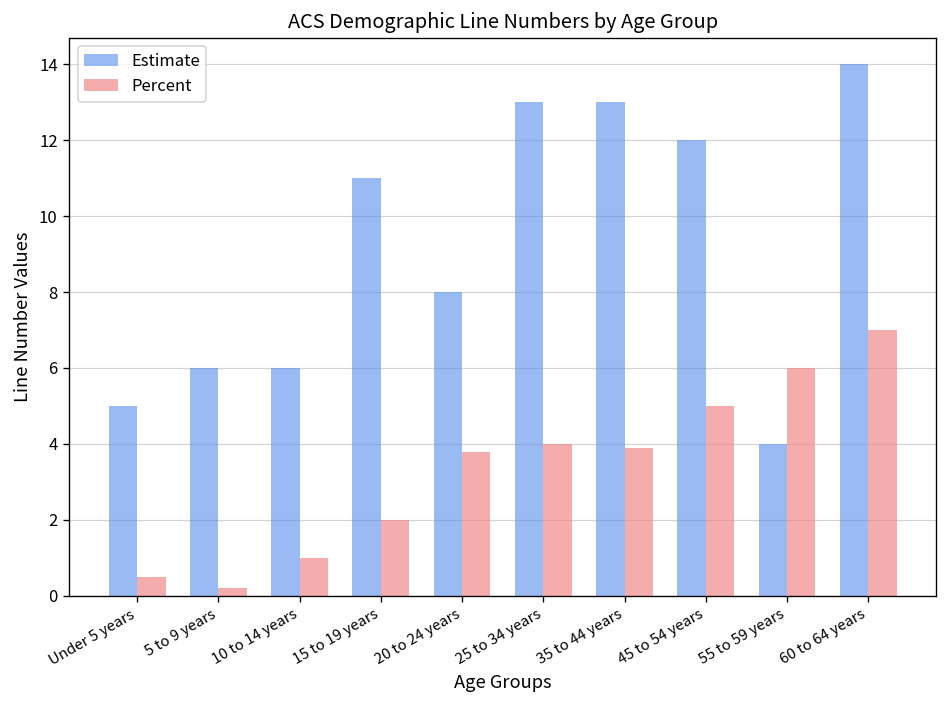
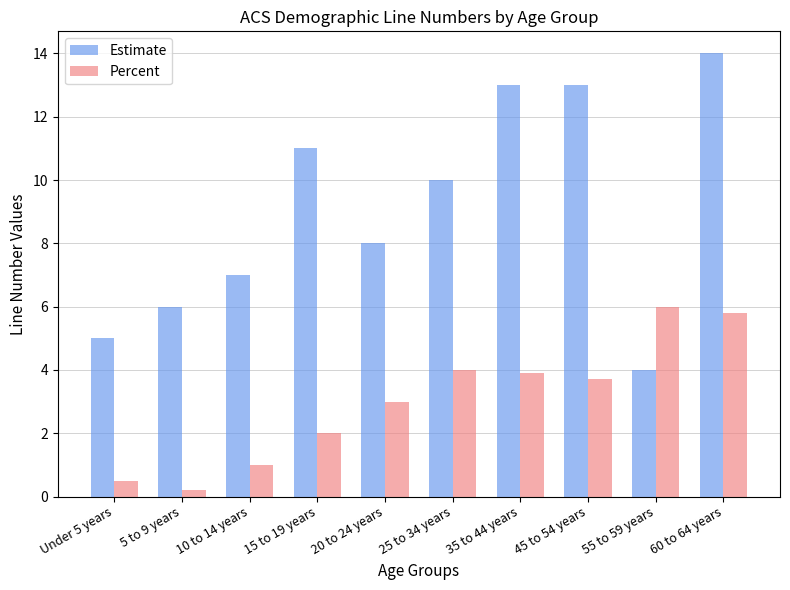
  {
    "Estimate": {
      "Under 5 years": 5,
      "5 to 9 years": 6,
-     "10 to 14 years": 6,
+     "10 to 14 years": 7,
      "15 to 19 years": 11,
      "20 to 24 years": 8,
-     "25 to 34 years": 13,
+     "25 to 34 years": 10,
      "35 to 44 years": 13,
-     "45 to 54 years": 12,
+     "45 to 54 years": 13,
      "55 to 59 years": 4,
      "60 to 64 years": 14
    },
    "Percent": {
      "Under 5 years": 0.5,
      "5 to 9 years": 0.2,
      "10 to 14 years": 1.0,
      "15 to 19 years": 2.0,
-     "20 to 24 years": 3.8,
+     "20 to 24 years": 3.0,
      "25 to 34 years": 4.0,
      "35 to 44 years": 3.9,
-     "45 to 54 years": 5.0,
+     "45 to 54 years": 3.7,
      "55 to 59 years": 6.0,
-     "60 to 64 years": 7.0
+     "60 to 64 years": 5.8
    }
  }
